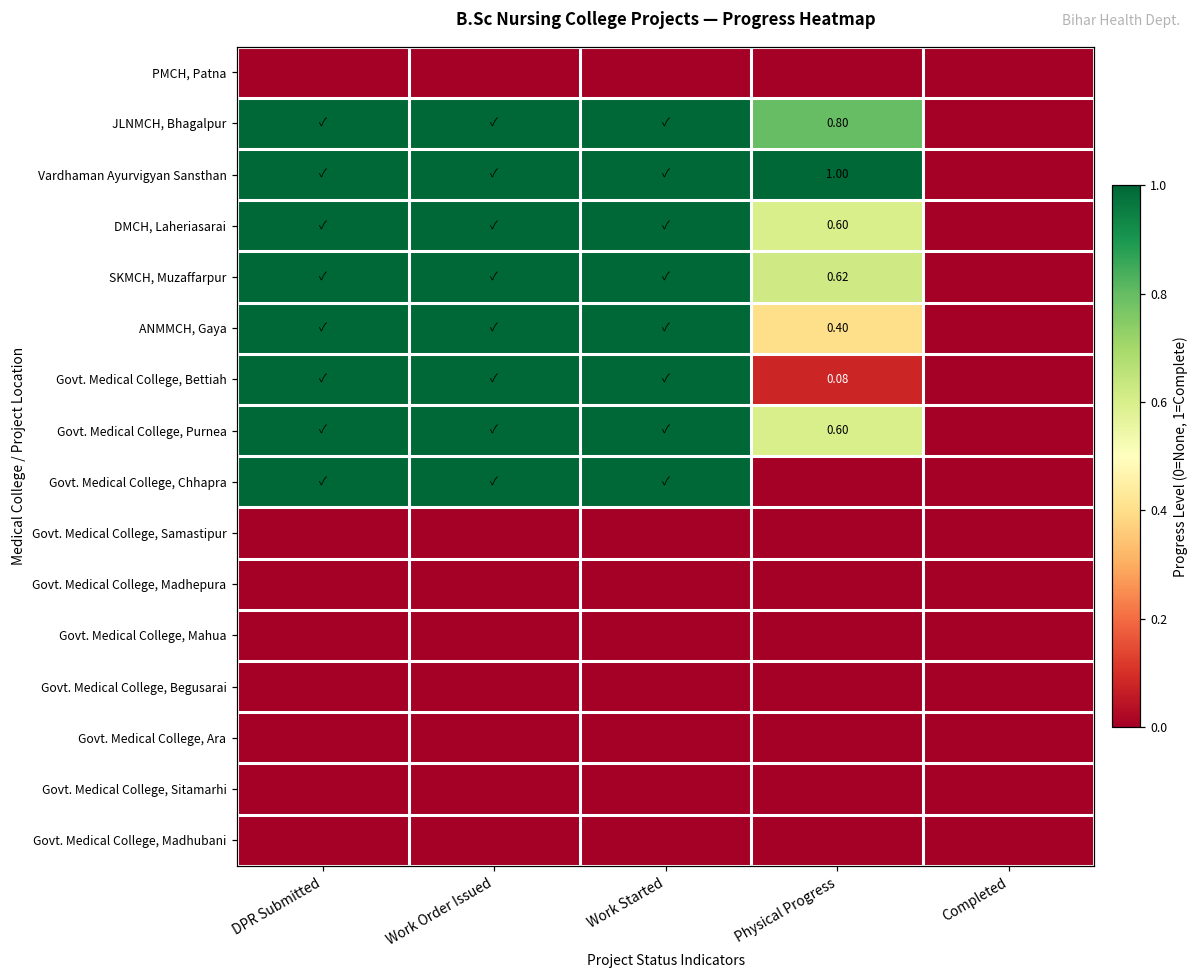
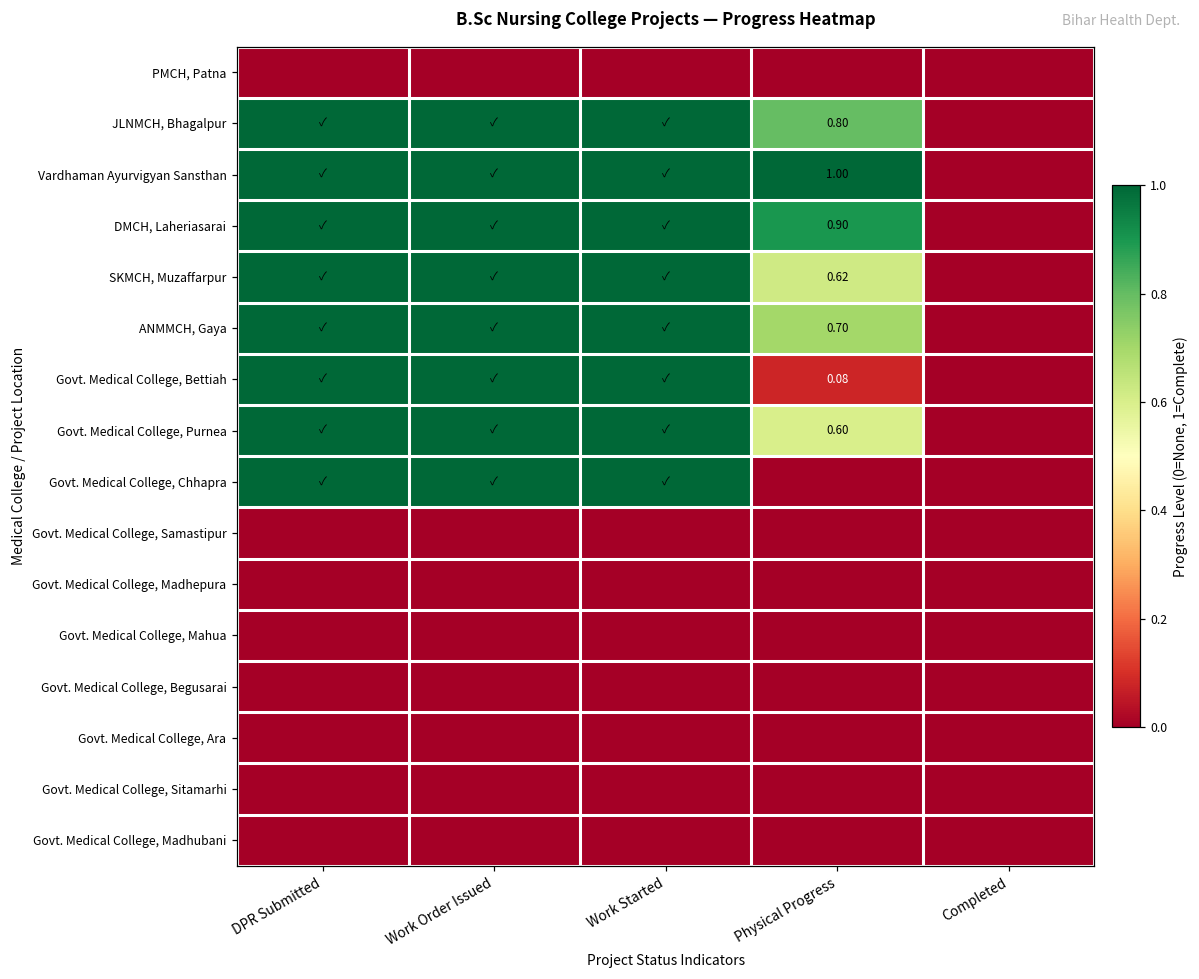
  {
    "JLNMCH, Bhagalpur": {
      "Physical Progress": 0.80
    },
    "Vardhaman Ayurvigyan Sansthan": {
      "Physical Progress": 1.00
    },
    "DMCH, Laheriasarai": {
-     "Physical Progress": 0.60
+     "Physical Progress": 0.90
    },
    "SKMCH, Muzaffarpur": {
      "Physical Progress": 0.62
    },
    "ANMMCH, Gaya": {
-     "Physical Progress": 0.40
+     "Physical Progress": 0.70
    },
    "Govt. Medical College, Bettiah": {
      "Physical Progress": 0.08
    },
    "Govt. Medical College, Purnea": {
      "Physical Progress": 0.60
    }
  }
